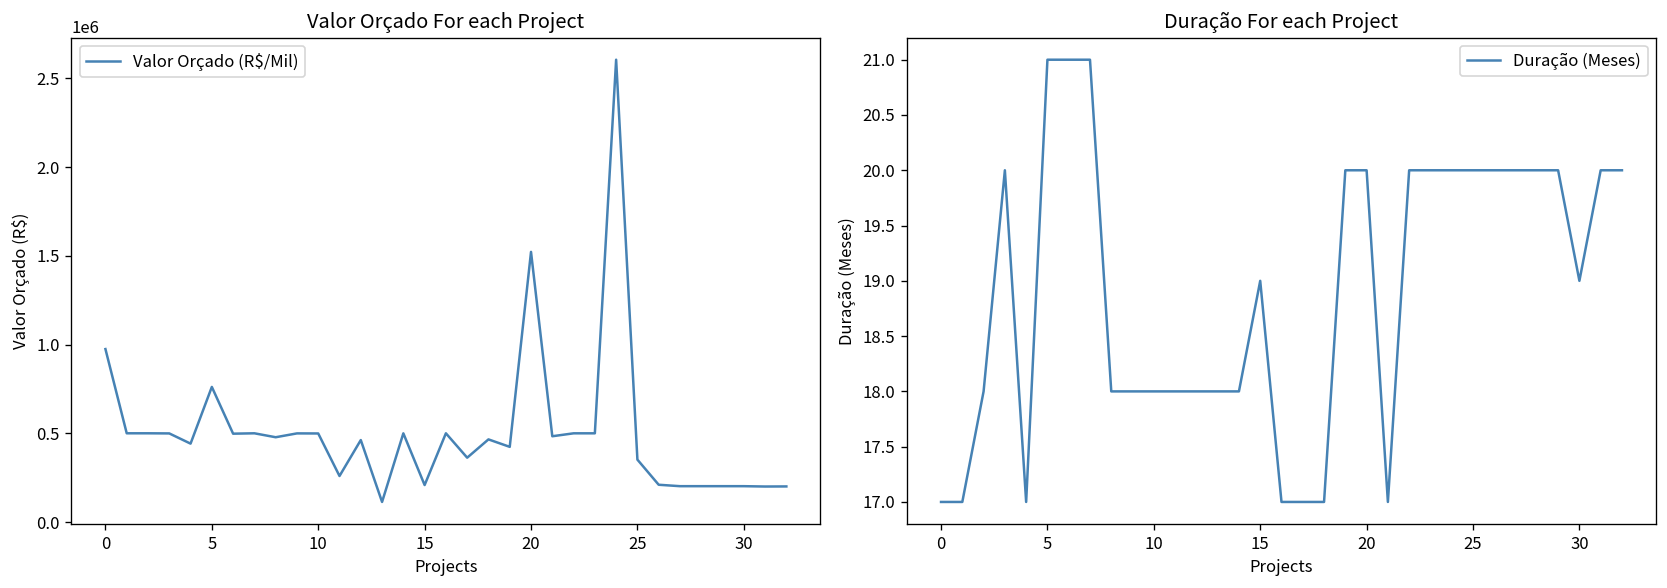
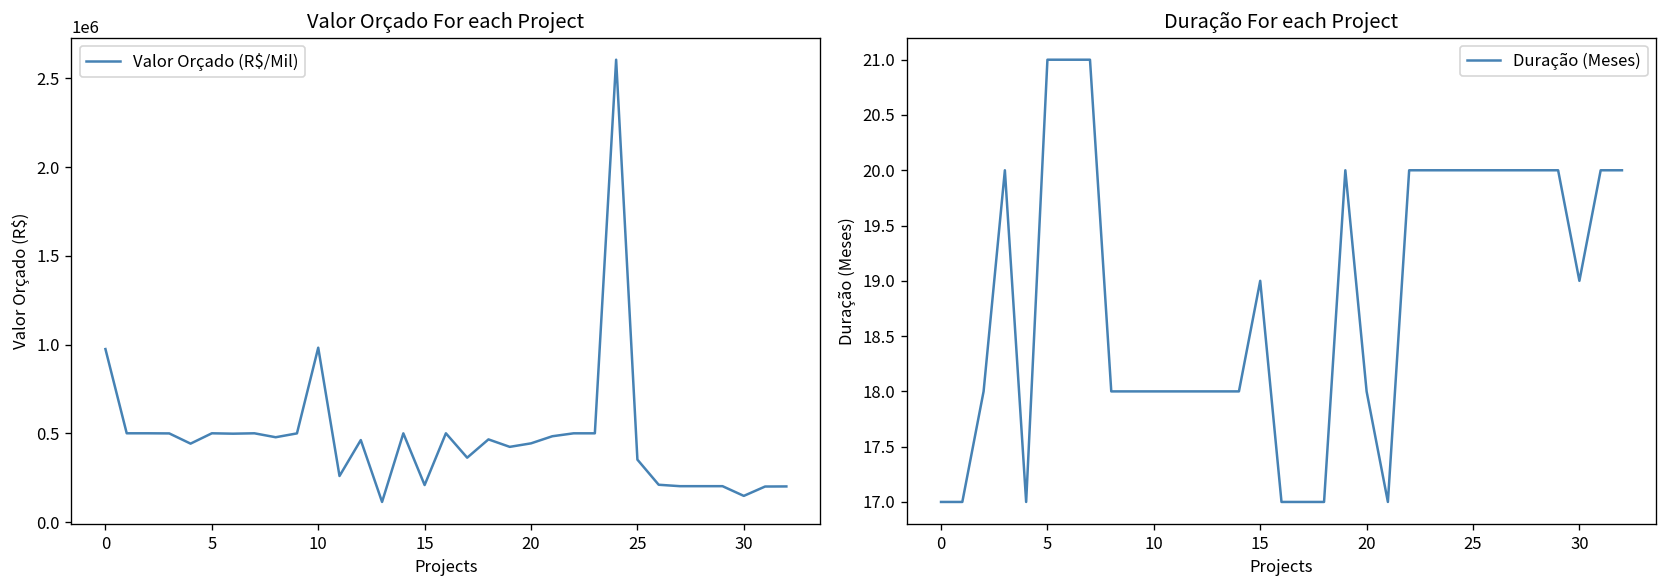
  {
    "Valor Orçado For each Project": {
      "0": 970000,
-     "5": 760000,
-     "10": 500000,
+     "5": 500000,
+     "10": 980000,
      "15": 210000,
-     "20": 1520000,
+     "20": 440000,
      "25": 350000,
-     "30": 200000
+     "30": 150000
    },
    "Duração For each Project": {
      "0": 17,
      "5": 21,
      "10": 18,
      "15": 19,
-     "20": 20,
+     "20": 18,
      "25": 20,
      "30": 19
    }
  }
